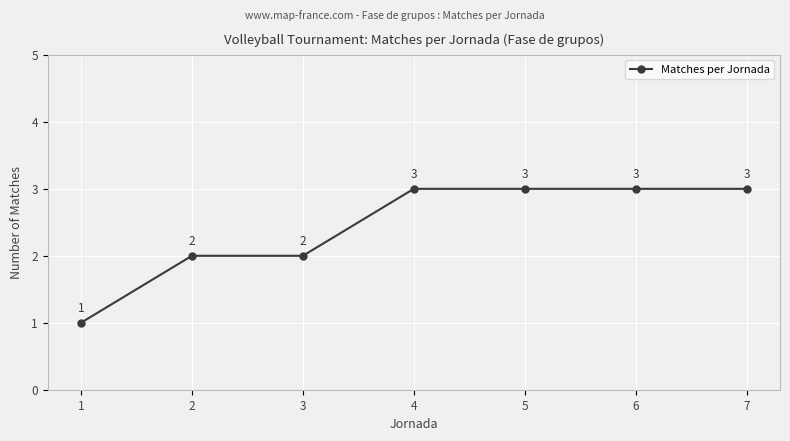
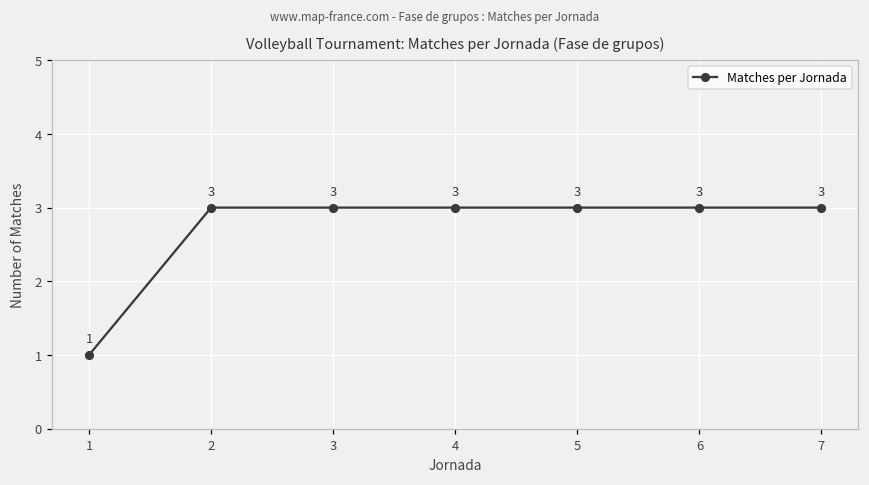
  {
    "1": 1,
-   "2": 2,
-   "3": 2,
+   "2": 3,
+   "3": 3,
    "4": 3,
    "5": 3,
    "6": 3,
    "7": 3
  }
